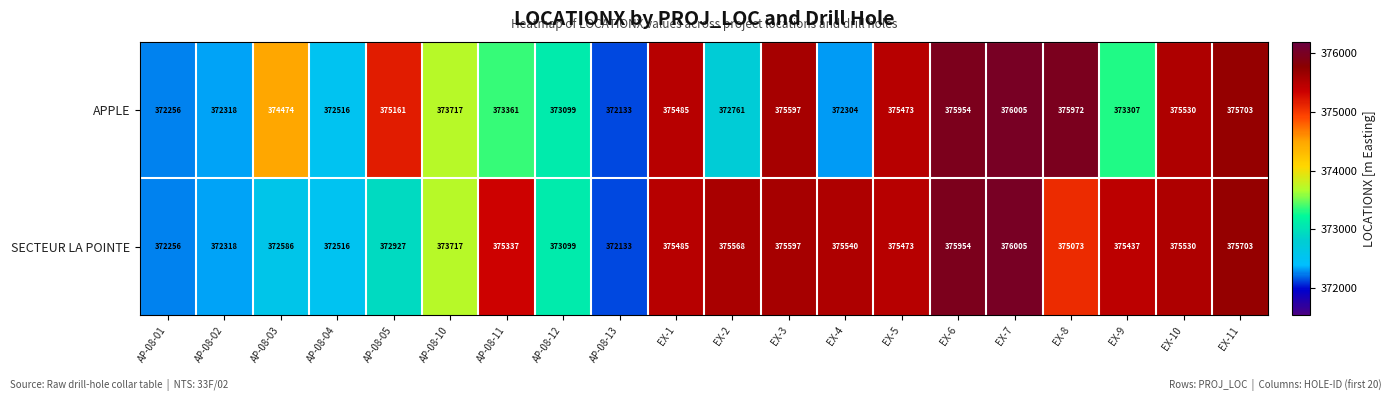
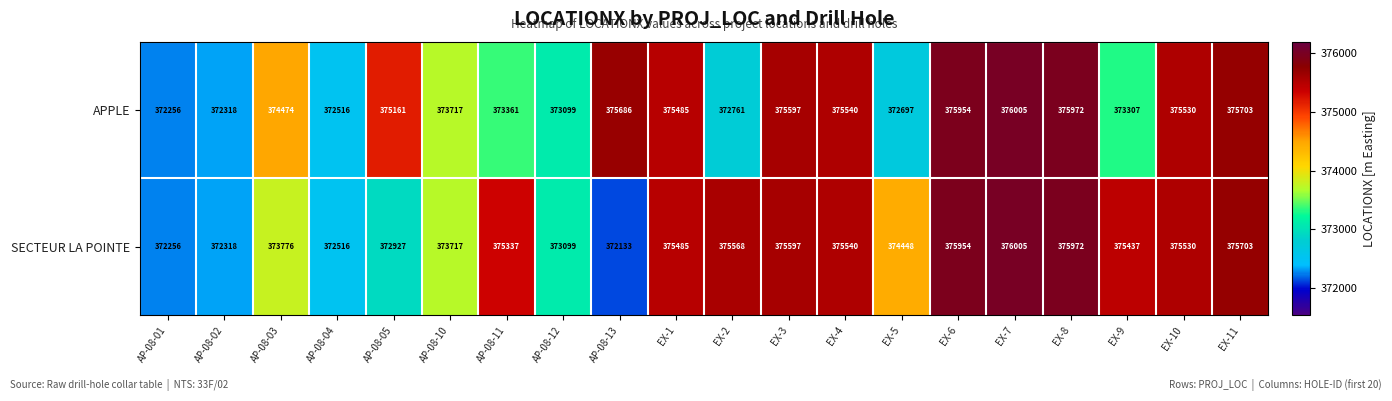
  {
    "APPLE": {
      "AP-08-01": 372256,
      "AP-08-02": 372318,
      "AP-08-03": 374474,
      "AP-08-04": 372516,
      "AP-08-05": 375161,
      "AP-08-10": 373717,
      "AP-08-11": 373361,
      "AP-08-12": 373099,
-     "AP-08-13": 372133,
+     "AP-08-13": 375686,
      "EX-1": 375485,
      "EX-2": 372761,
      "EX-3": 375597,
-     "EX-4": 372304,
-     "EX-5": 375473,
+     "EX-4": 375540,
+     "EX-5": 372697,
      "EX-6": 375954,
      "EX-7": 376005,
      "EX-8": 375972,
      "EX-9": 373307,
      "EX-10": 375530,
      "EX-11": 375703
    },
    "SECTEUR LA POINTE": {
      "AP-08-01": 372256,
      "AP-08-02": 372318,
-     "AP-08-03": 372586,
+     "AP-08-03": 373776,
      "AP-08-04": 372516,
      "AP-08-05": 372927,
      "AP-08-10": 373717,
      "AP-08-11": 375337,
      "AP-08-12": 373099,
      "AP-08-13": 372133,
      "EX-1": 375485,
      "EX-2": 375568,
      "EX-3": 375597,
      "EX-4": 375540,
-     "EX-5": 375473,
+     "EX-5": 374448,
      "EX-6": 375954,
      "EX-7": 376005,
-     "EX-8": 375073,
+     "EX-8": 375972,
      "EX-9": 375437,
      "EX-10": 375530,
      "EX-11": 375703
    }
  }
